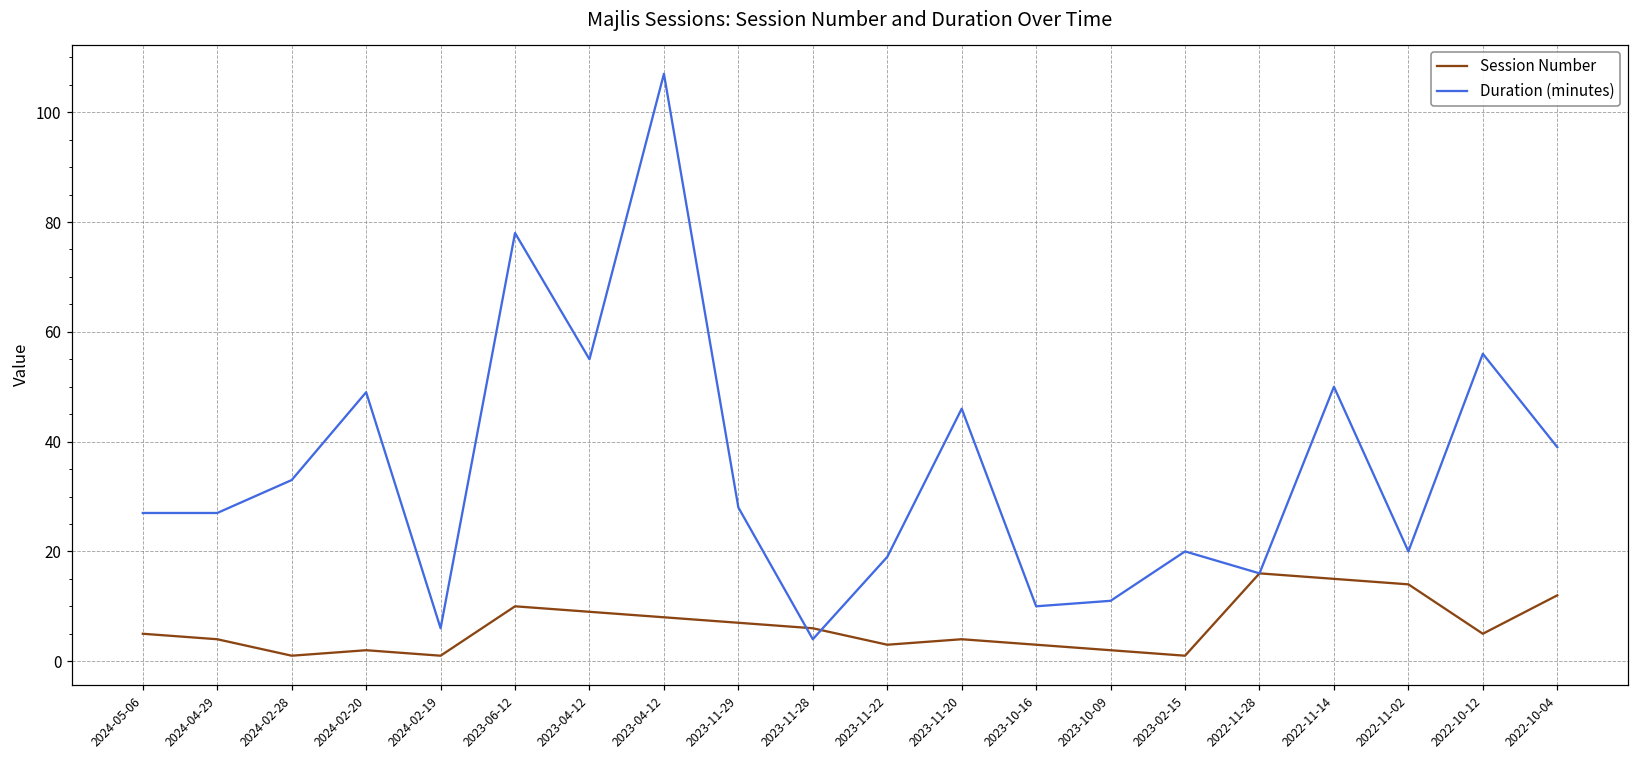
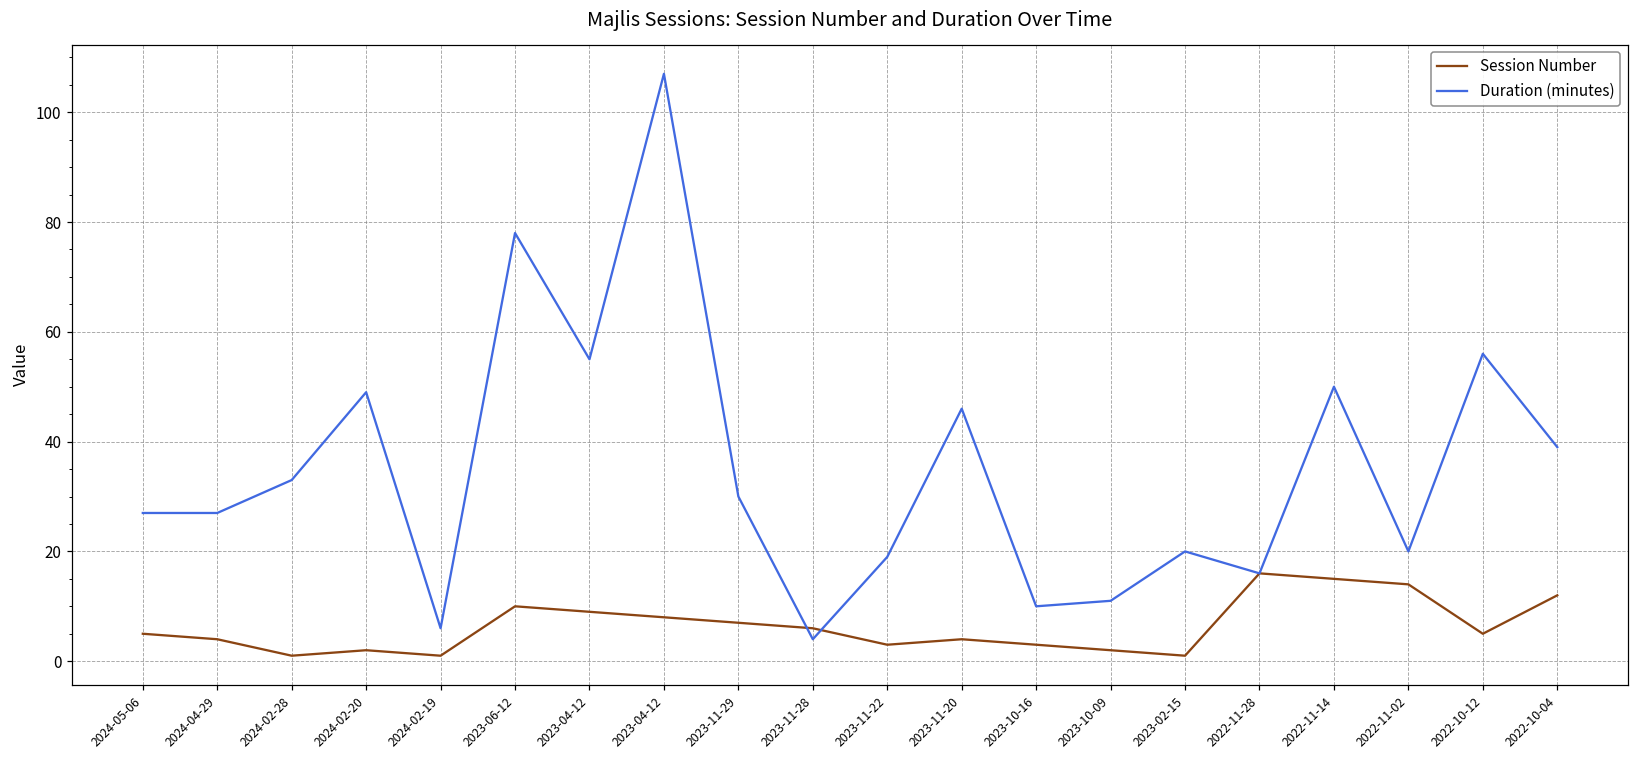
  {
    "Session Number": {
      "2024-05-06": 5,
      "2024-04-29": 4,
      "2024-02-28": 1,
      "2024-02-20": 2,
      "2024-02-19": 1,
      "2023-06-12": 10,
      "2023-11-29": 7,
      "2023-11-28": 6,
      "2023-11-22": 3,
      "2023-11-20": 4,
      "2023-10-16": 3,
      "2023-10-09": 2,
      "2023-02-15": 1,
      "2022-11-14": 15,
      "2022-11-02": 14,
      "2022-10-12": 5,
      "2022-10-04": 12
    },
    "Duration (minutes)": {
      "2024-05-06": 27,
      "2024-04-29": 27,
      "2024-02-28": 33,
      "2024-02-20": 49,
      "2024-02-19": 6,
      "2023-06-12": 78,
-     "2023-11-29": 28,
+     "2023-11-29": 30,
      "2023-11-28": 4,
      "2023-11-22": 19,
      "2023-11-20": 46,
      "2023-10-16": 10,
      "2023-10-09": 11,
      "2023-02-15": 20,
      "2022-11-14": 50,
      "2022-11-02": 20,
      "2022-10-12": 56,
      "2022-10-04": 39
    }
  }
